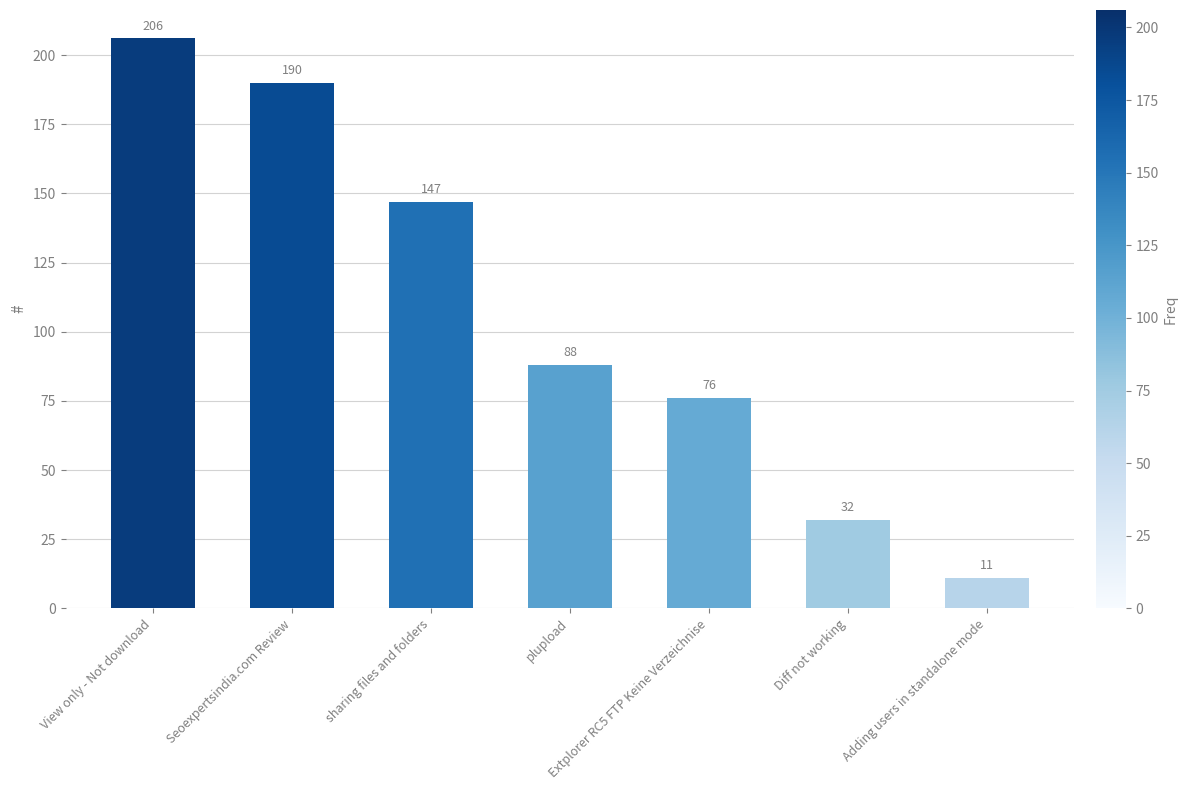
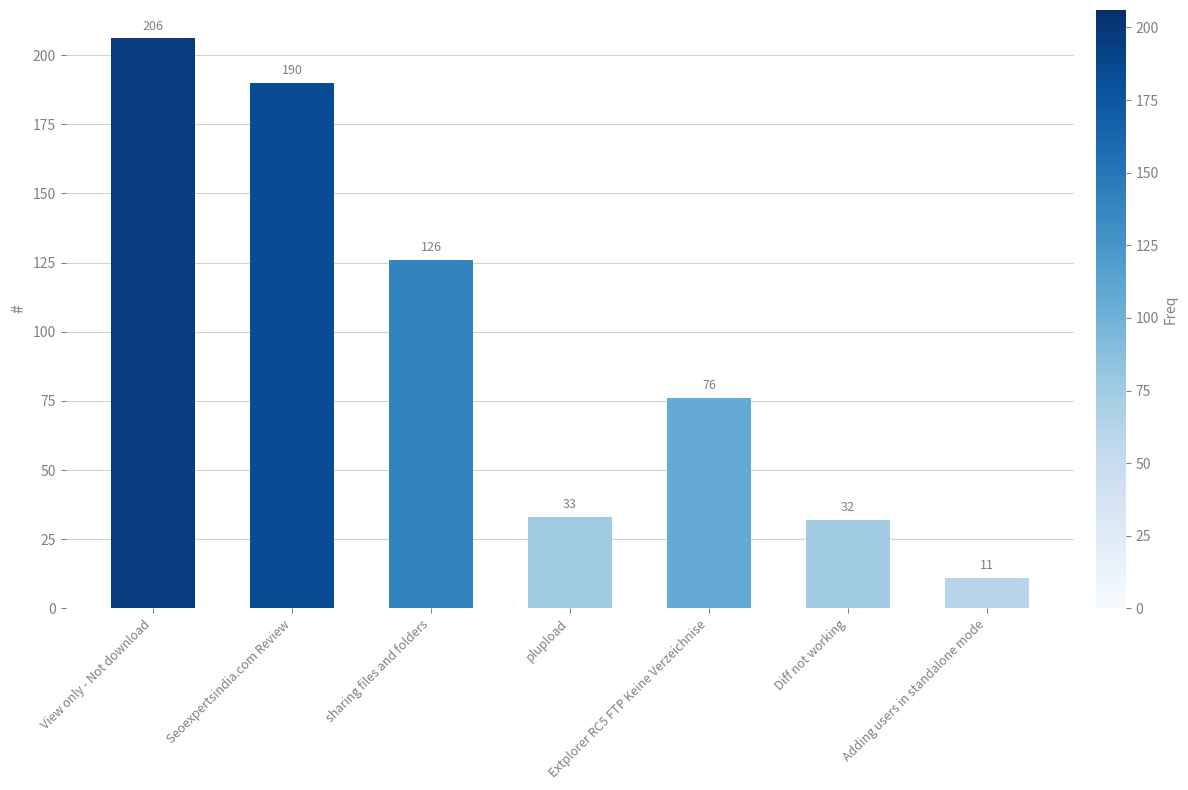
  {
    "View only - Not download": 206,
    "Seoexpertsindia.com Review": 190,
-   "sharing files and folders": 147,
-   "plupload": 88,
+   "sharing files and folders": 126,
+   "plupload": 33,
    "Extplorer RC5 FTP Keine Verzeichnise": 76,
    "Diff not working": 32,
    "Adding users in standalone mode": 11
  }
